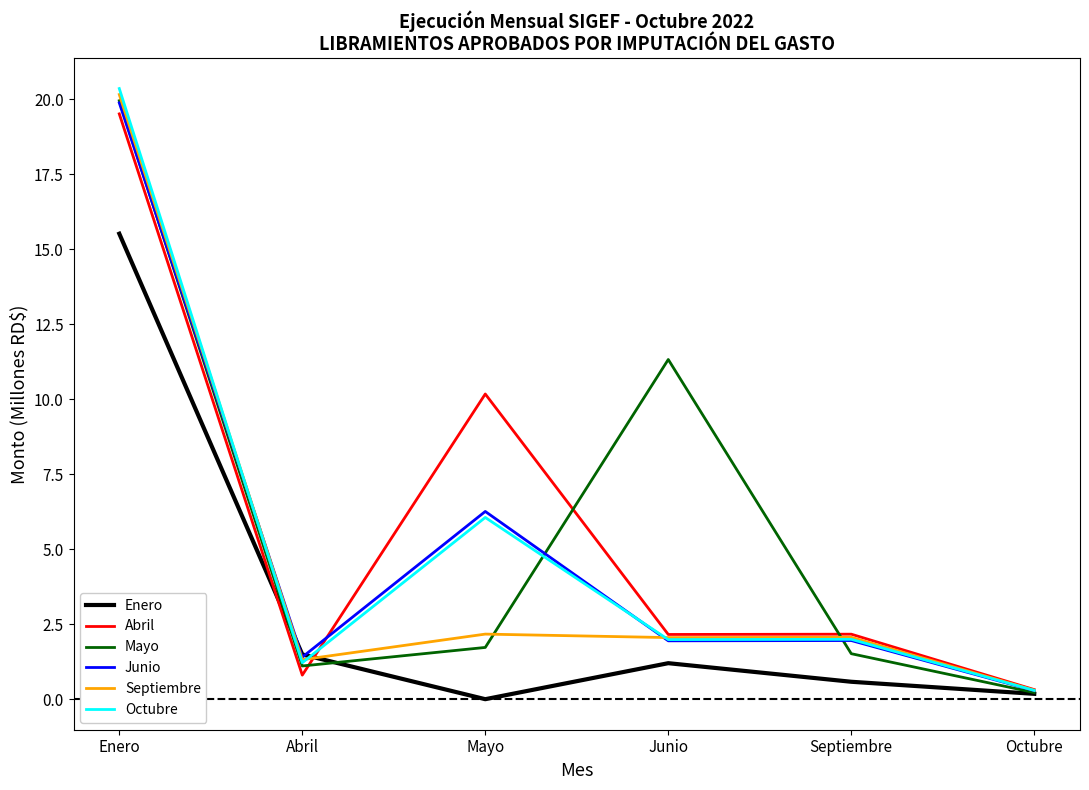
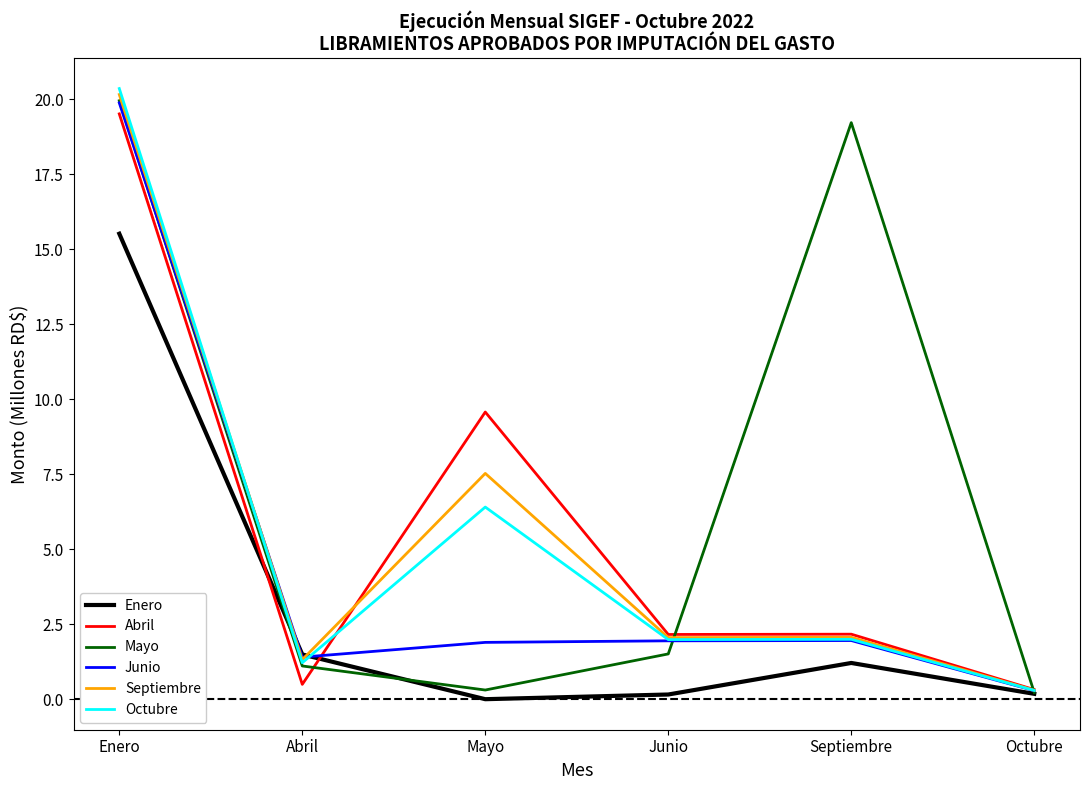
  {
    "Enero": {
      "Enero": 15.5,
      "Abril": 1.5,
      "Mayo": 0.0,
-     "Junio": 1.2,
-     "Septiembre": 0.6
+     "Junio": 0.2,
+     "Septiembre": 1.2
    },
    "Abril": {
      "Enero": 19.5,
-     "Abril": 0.8,
-     "Mayo": 10.2,
+     "Abril": 0.5,
+     "Mayo": 9.6,
      "Junio": 2.2,
      "Septiembre": 2.2
    },
    "Mayo": {
      "Abril": 1.1,
-     "Mayo": 1.7,
-     "Junio": 11.3,
-     "Septiembre": 1.5
+     "Mayo": 0.3,
+     "Junio": 1.5,
+     "Septiembre": 19.2
    },
    "Junio": {
      "Abril": 1.4,
-     "Mayo": 6.3
+     "Mayo": 1.9
    },
    "Septiembre": {
      "Enero": 20.2,
      "Abril": 1.3,
-     "Mayo": 2.2
+     "Mayo": 7.5
    },
    "Octubre": {
      "Enero": 20.4,
      "Abril": 1.2,
-     "Mayo": 6.1
+     "Mayo": 6.4
    }
  }
